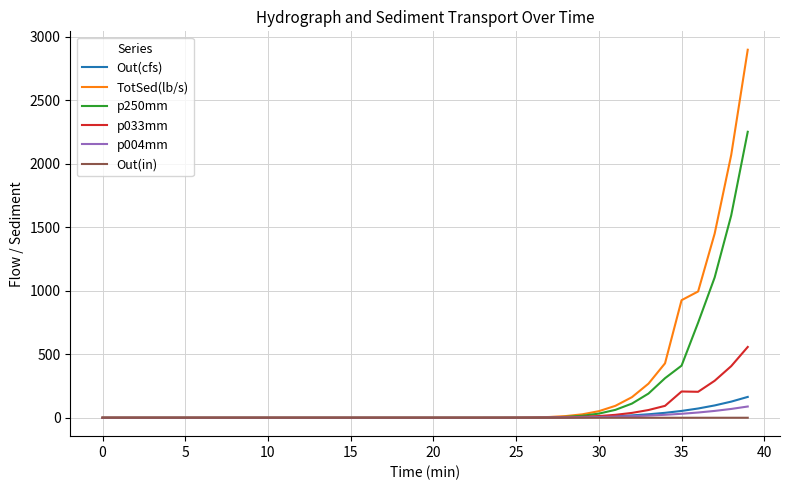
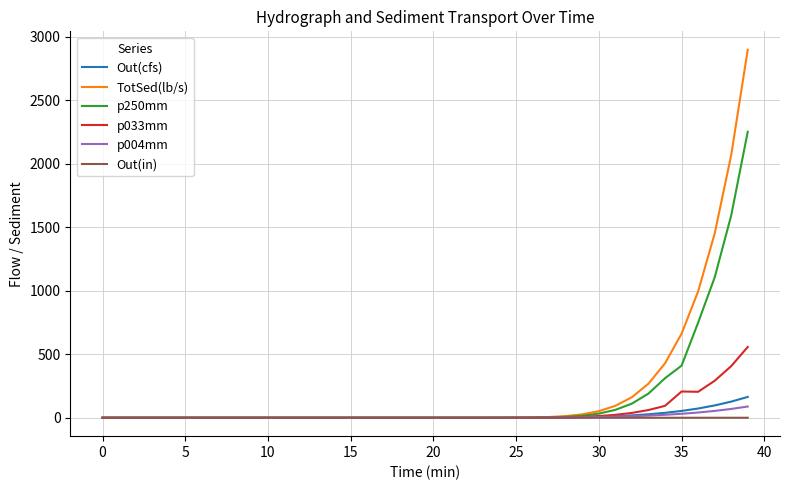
  {
    "Out(cfs)": {
      "35": 50
    },
    "TotSed(lb/s)": {
-     "35": 930
+     "35": 660
    },
    "p250mm": {
      "35": 410
    },
    "p033mm": {
      "35": 210
    },
    "p004mm": {
      "35": 30
    },
    "Out(in)": {
      "35": 0
    }
  }
